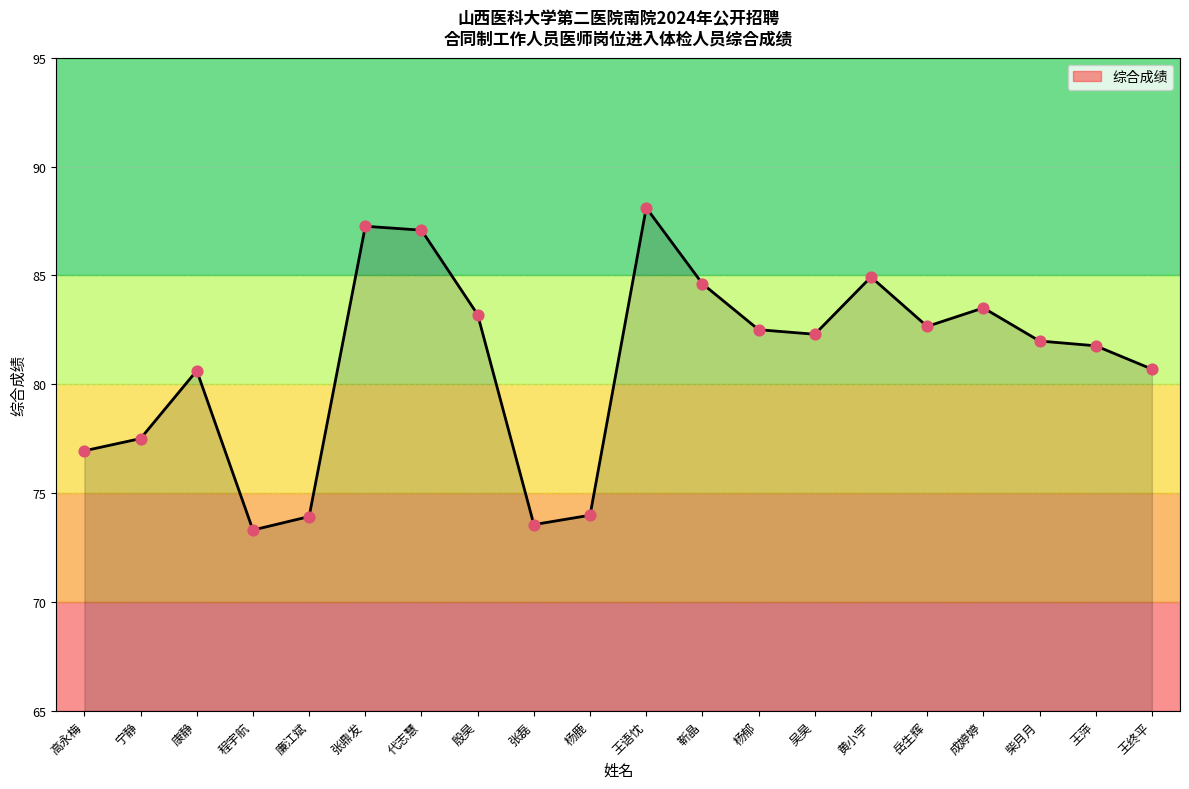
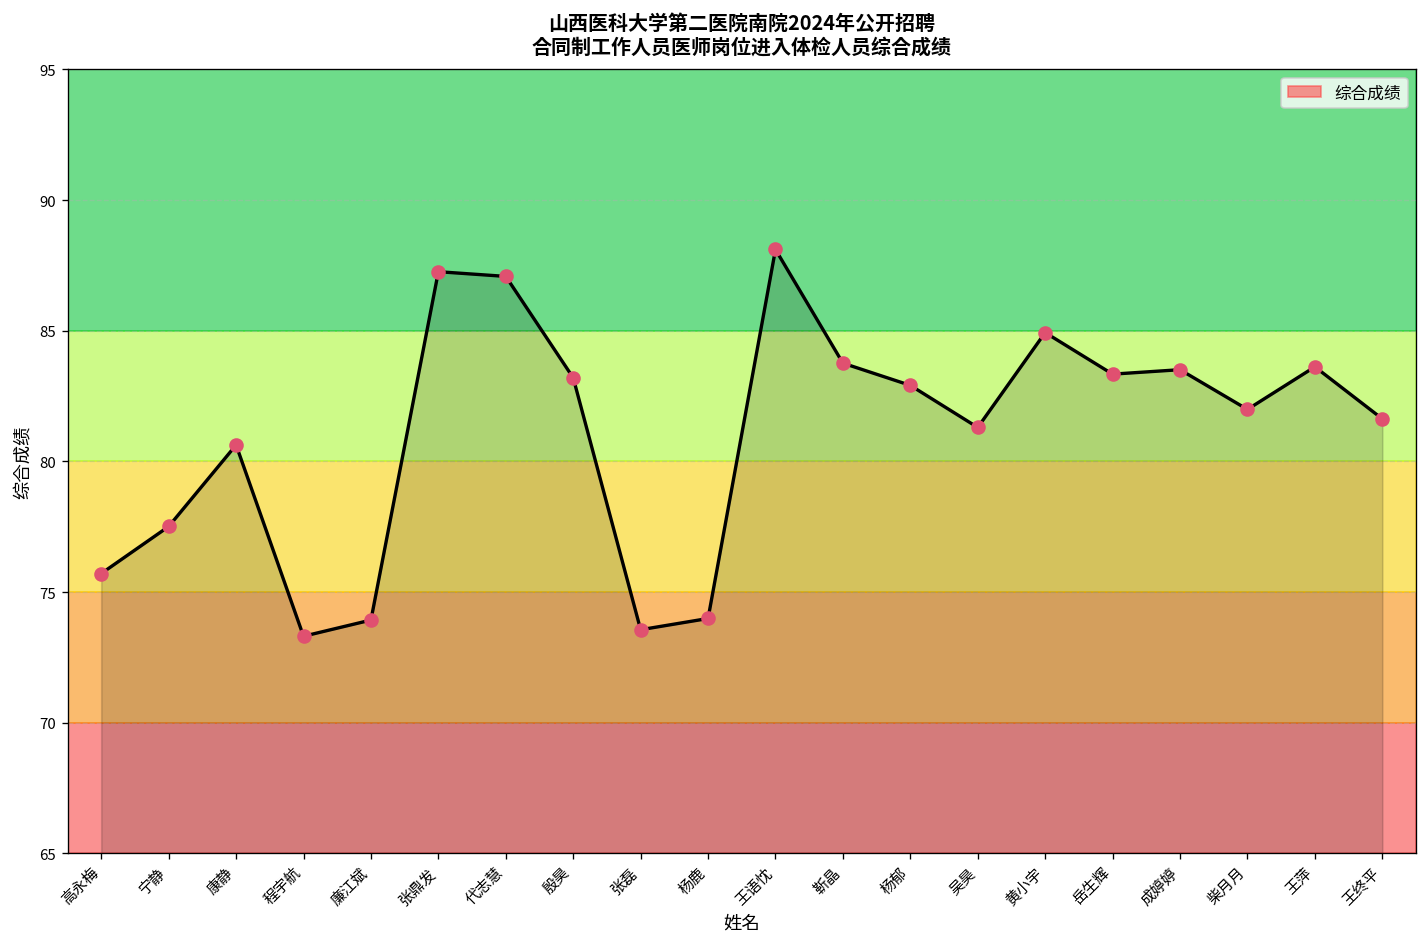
  {
-   "高永梅": 77.0,
+   "高永梅": 75.7,
    "宁静": 77.5,
    "康静": 80.6,
    "程宇航": 73.3,
    "廉江斌": 73.9,
    "张鼎发": 87.3,
    "代志慧": 87.1,
    "殷昊": 83.2,
    "张磊": 73.6,
    "杨鹿": 74.0,
    "王语忱": 88.1,
-   "靳晶": 84.6,
-   "杨郁": 82.5,
-   "吴昊": 82.3,
+   "靳晶": 83.8,
+   "杨郁": 82.9,
+   "吴昊": 81.3,
    "黄小宇": 84.9,
-   "岳生辉": 82.7,
+   "岳生辉": 83.3,
    "成婷婷": 83.5,
    "柴月月": 82.0,
-   "王萍": 81.8,
-   "王终平": 80.7
+   "王萍": 83.6,
+   "王终平": 81.6
  }
